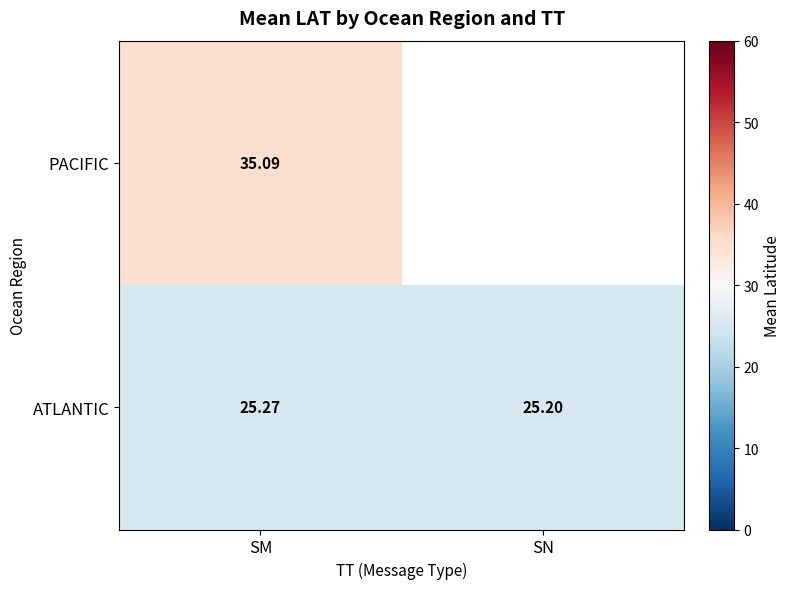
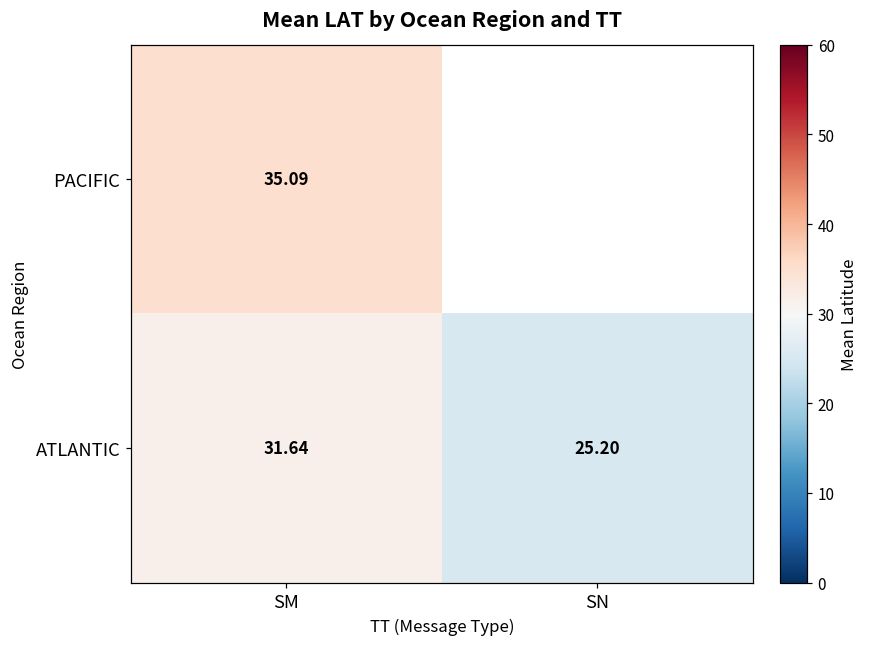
  {
    "PACIFIC": {
      "SM": 35.09
    },
    "ATLANTIC": {
-     "SM": 25.27,
+     "SM": 31.64,
      "SN": 25.20
    }
  }
